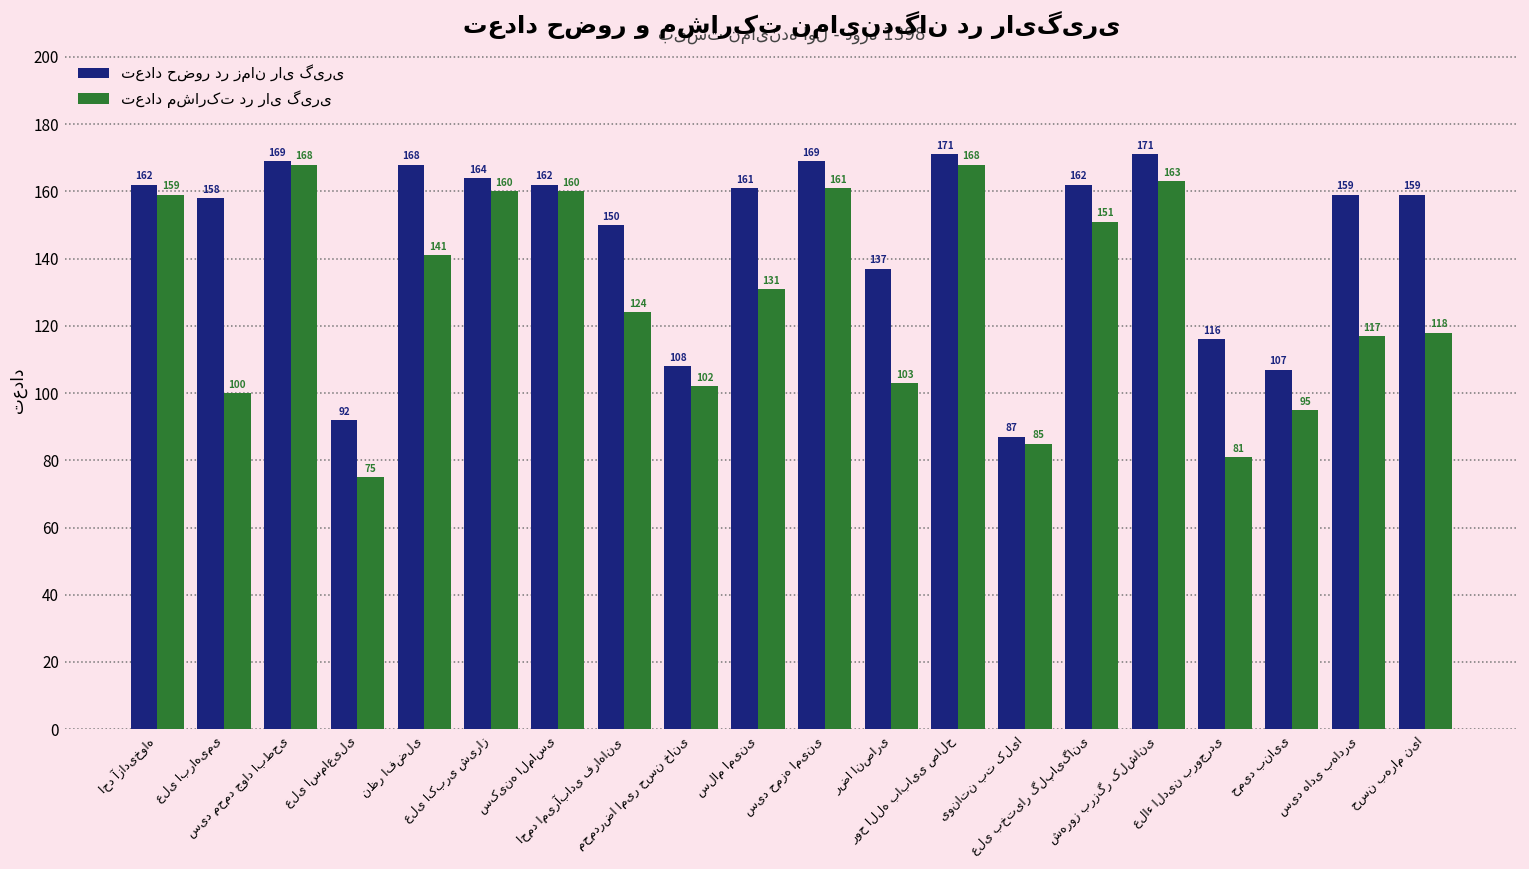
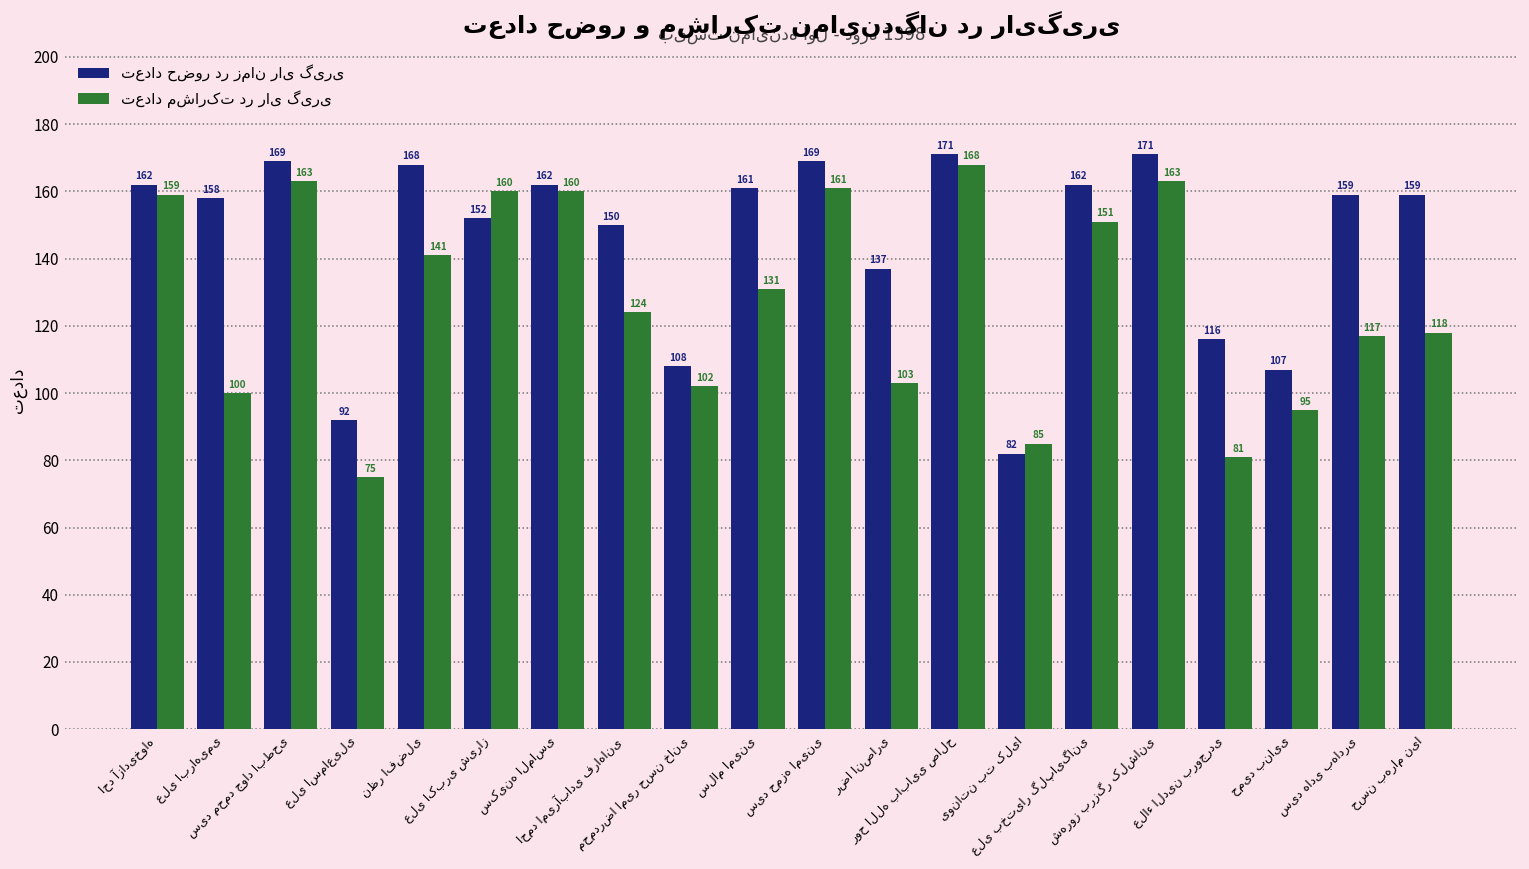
  {
    "تعداد حضور در زمان رای گیری": {
      "احد آزادی‎خواه": 162,
      "علی ابراهیمی": 158,
      "سید محمد جواد ابطحی": 169,
      "علی اسماعیلی": 92,
      "نظر افضلی": 168,
-     "علی اکبری شیراز": 164,
+     "علی اکبری شیراز": 152,
      "سکینه الماسی": 162,
      "احمد امیرآبادی فراهانی": 150,
      "محمدرضا امیر حسن خانی": 108,
      "سلام امینی": 161,
      "سید حمزه امینی": 169,
      "رضا انصاری": 137,
      "روح الله بابایی صالح": 171,
-     "یوناتن بت کلیا": 87,
+     "یوناتن بت کلیا": 82,
      "علی بختیار گلپایگانی": 162,
      "شهروز برزگر کلشانی": 171,
      "علاء الدین بروجردی": 116,
      "حمید بنایی": 107,
      "سید هادی بهادری": 159,
      "حسن بهرام نیا": 159
    },
    "تعداد مشارکت در رای گیری": {
      "احد آزادی‎خواه": 159,
      "علی ابراهیمی": 100,
-     "سید محمد جواد ابطحی": 168,
+     "سید محمد جواد ابطحی": 163,
      "علی اسماعیلی": 75,
      "نظر افضلی": 141,
      "علی اکبری شیراز": 160,
      "سکینه الماسی": 160,
      "احمد امیرآبادی فراهانی": 124,
      "محمدرضا امیر حسن خانی": 102,
      "سلام امینی": 131,
      "سید حمزه امینی": 161,
      "رضا انصاری": 103,
      "روح الله بابایی صالح": 168,
      "یوناتن بت کلیا": 85,
      "علی بختیار گلپایگانی": 151,
      "شهروز برزگر کلشانی": 163,
      "علاء الدین بروجردی": 81,
      "حمید بنایی": 95,
      "سید هادی بهادری": 117,
      "حسن بهرام نیا": 118
    }
  }
